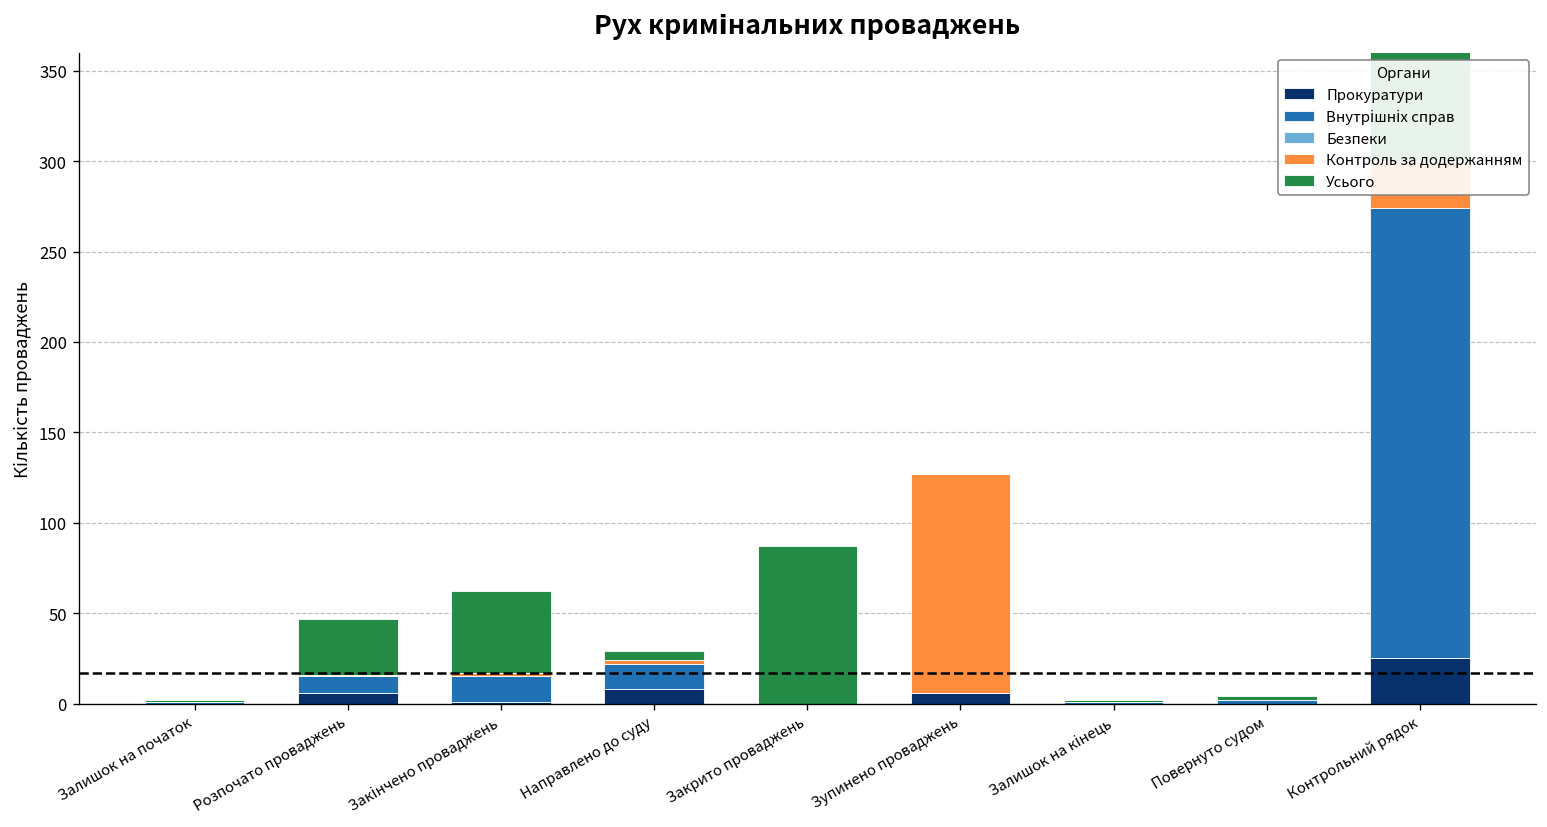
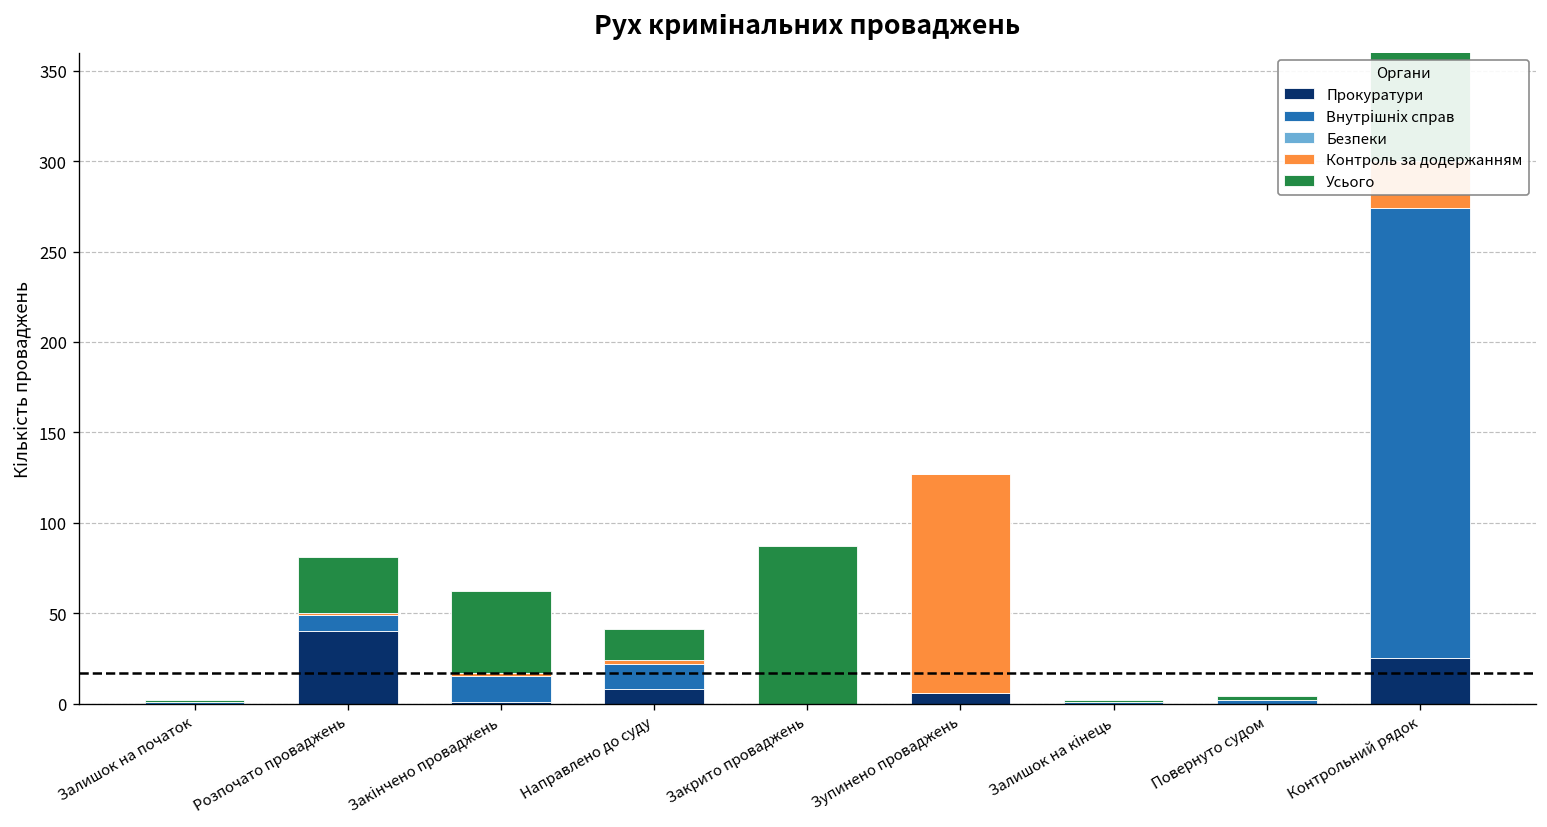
  {
    "Прокуратури": {
      "Залишок на початок": 0,
-     "Розпочато проваджень": 6,
+     "Розпочато проваджень": 40,
      "Направлено до суду": 8,
      "Закрито проваджень": 0,
      "Зупинено проваджень": 6,
      "Залишок на кінець": 0,
      "Повернуто судом": 0,
      "Контрольний рядок": 25
    },
    "Безпеки": {
      "Залишок на початок": 0,
      "Закрито проваджень": 0,
      "Зупинено проваджень": 0,
      "Залишок на кінець": 0
    },
    "Контроль за додержанням": {
      "Залишок на початок": 0,
      "Закінчено проваджень": 2,
      "Направлено до суду": 2,
      "Закрито проваджень": 0,
      "Зупинено проваджень": 121,
      "Залишок на кінець": 0,
      "Повернуто судом": 0
    },
    "Усього": {
      "Розпочато проваджень": 31,
      "Закінчено проваджень": 45,
-     "Направлено до суду": 5,
+     "Направлено до суду": 17,
      "Закрито проваджень": 87,
      "Зупинено проваджень": 0,
      "Повернуто судом": 2
    }
  }
